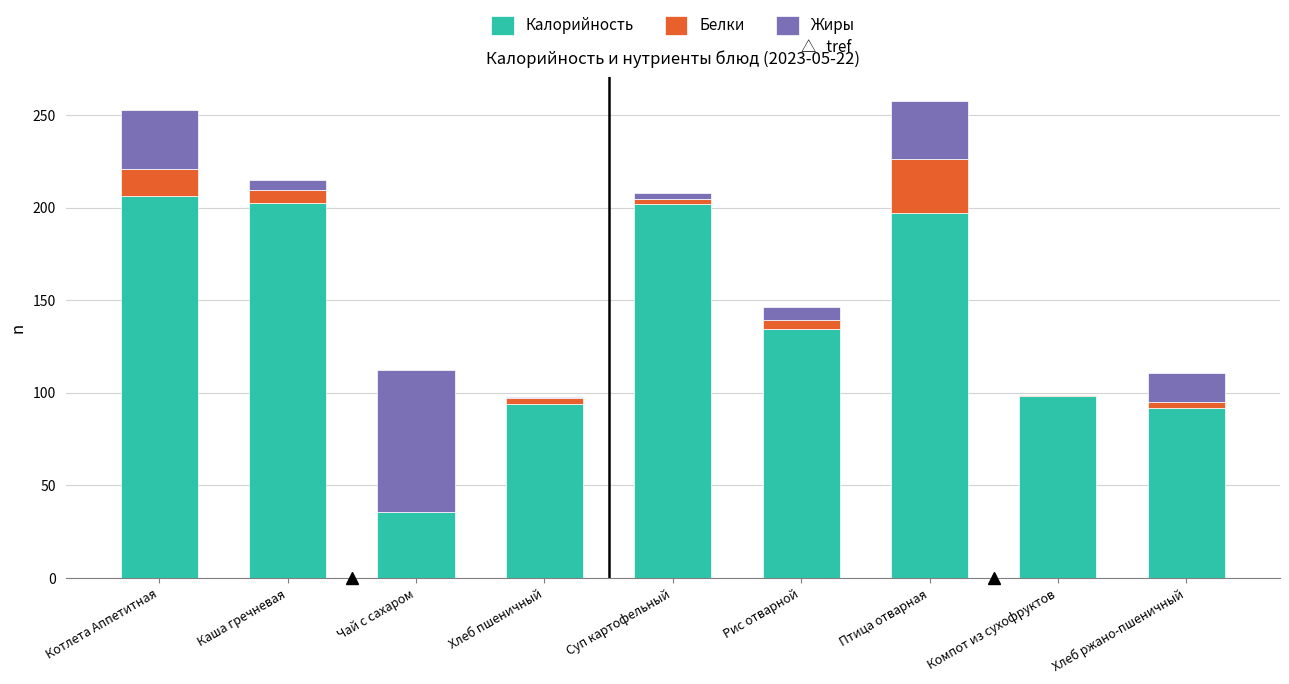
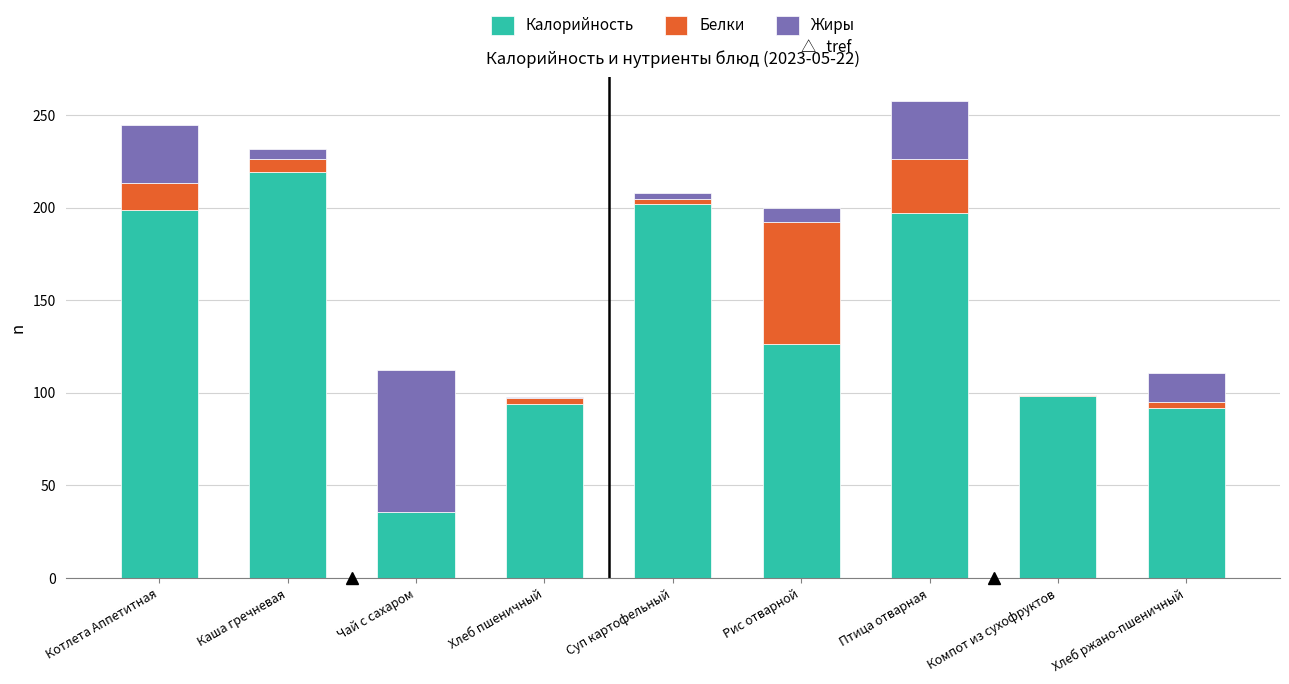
  {
    "Калорийность": {
-     "Котлета Аппетитная": 206,
-     "Каша гречневая": 202,
+     "Котлета Аппетитная": 198,
+     "Каша гречневая": 219,
      "Чай с сахаром": 35,
      "Хлеб пшеничный": 94,
      "Суп картофельный": 202,
-     "Рис отварной": 134,
+     "Рис отварной": 126,
      "Птица отварная": 197,
      "Компот из сухофруктов": 98,
      "Хлеб ржано-пшеничный": 92
    },
    "Белки": {
      "Котлета Аппетитная": 15,
      "Каша гречневая": 7,
      "Хлеб пшеничный": 3,
      "Суп картофельный": 3,
-     "Рис отварной": 5,
+     "Рис отварной": 66,
      "Птица отварная": 29,
      "Хлеб ржано-пшеничный": 3
    },
    "Жиры": {
      "Котлета Аппетитная": 31,
      "Каша гречневая": 5,
      "Чай с сахаром": 77,
      "Суп картофельный": 3,
      "Рис отварной": 7,
      "Птица отварная": 32,
      "Хлеб ржано-пшеничный": 16
    }
  }
